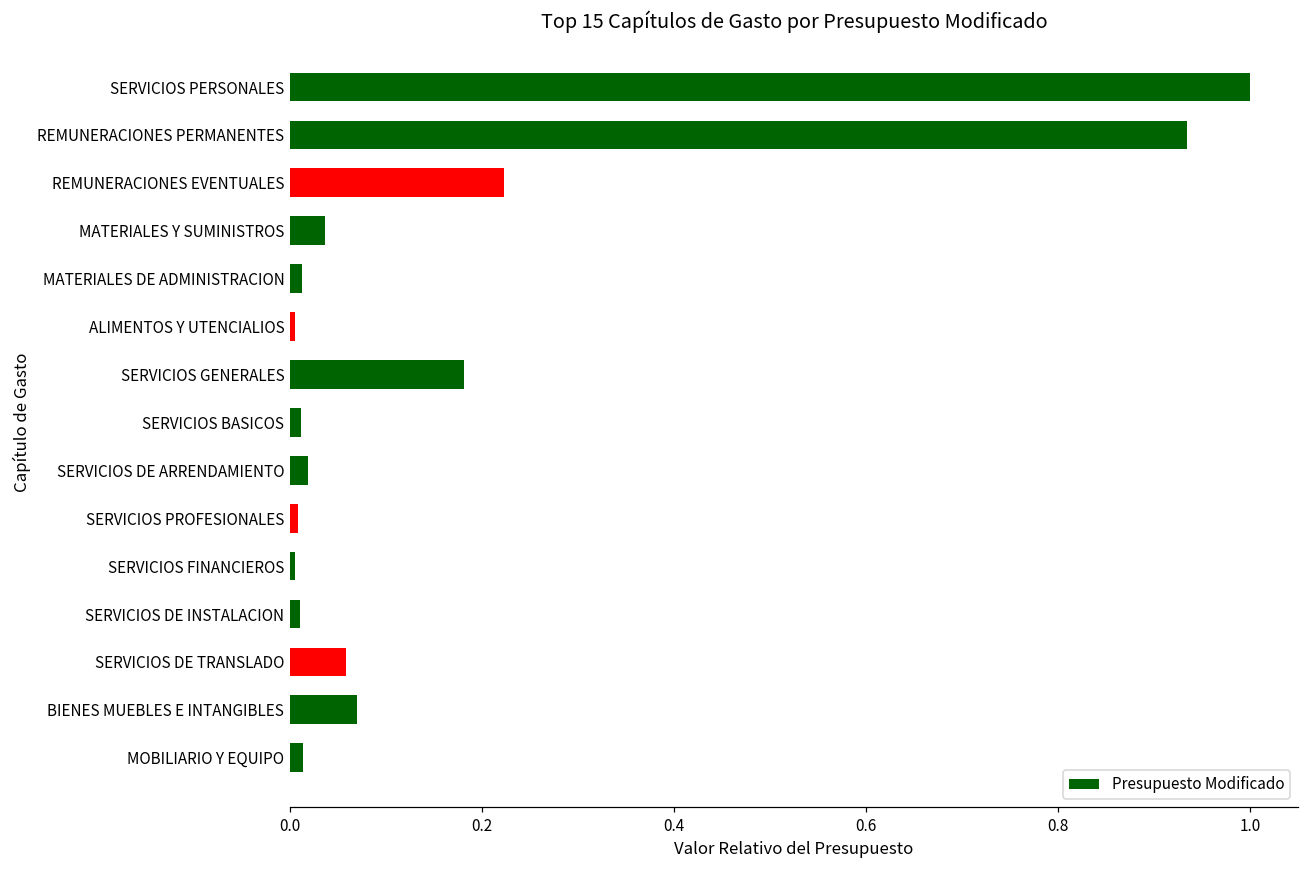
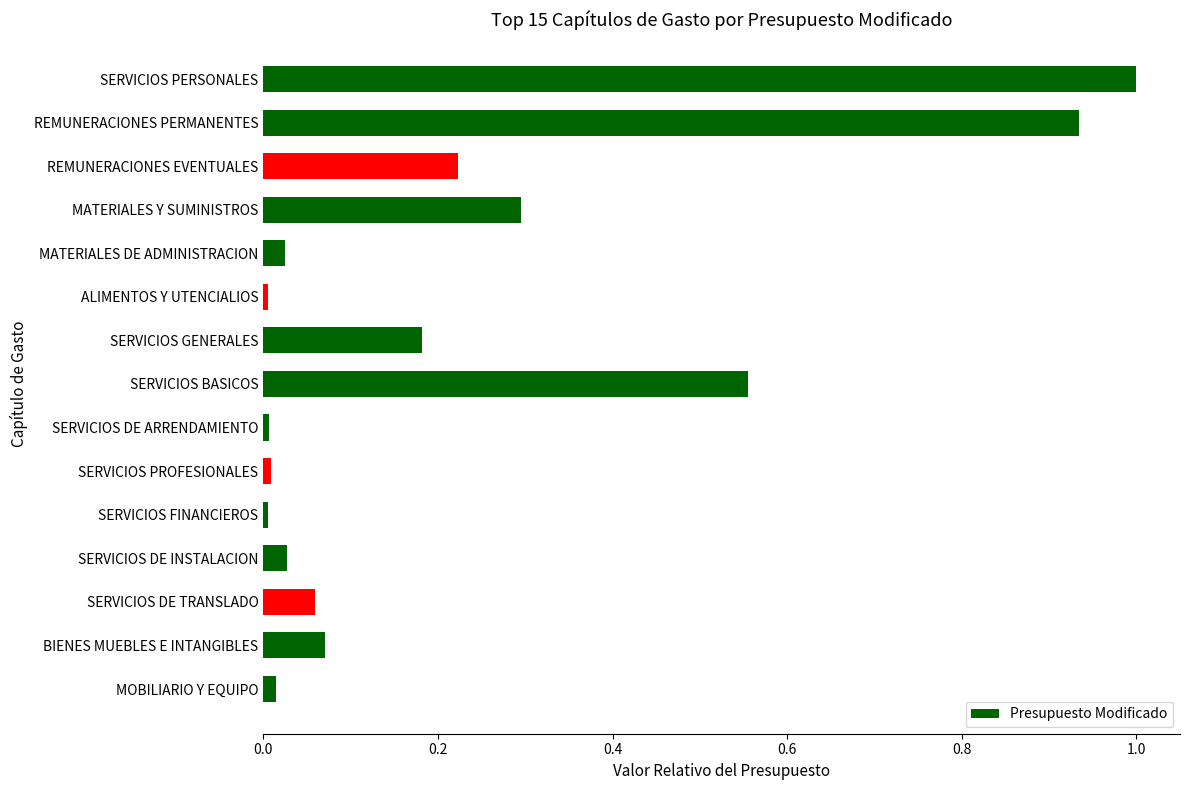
  {
    "SERVICIOS PERSONALES": 1.00,
    "REMUNERACIONES PERMANENTES": 0.93,
    "REMUNERACIONES EVENTUALES": 0.22,
-   "MATERIALES Y SUMINISTROS": 0.04,
-   "MATERIALES DE ADMINISTRACION": 0.01,
+   "MATERIALES Y SUMINISTROS": 0.29,
+   "MATERIALES DE ADMINISTRACION": 0.03,
    "ALIMENTOS Y UTENCIALIOS": 0.01,
    "SERVICIOS GENERALES": 0.18,
-   "SERVICIOS BASICOS": 0.01,
-   "SERVICIOS DE ARRENDAMIENTO": 0.02,
+   "SERVICIOS BASICOS": 0.56,
+   "SERVICIOS DE ARRENDAMIENTO": 0.01,
    "SERVICIOS PROFESIONALES": 0.01,
    "SERVICIOS FINANCIEROS": 0.01,
-   "SERVICIOS DE INSTALACION": 0.01,
+   "SERVICIOS DE INSTALACION": 0.03,
    "SERVICIOS DE TRANSLADO": 0.06,
    "BIENES MUEBLES E INTANGIBLES": 0.07,
    "MOBILIARIO Y EQUIPO": 0.01
  }
